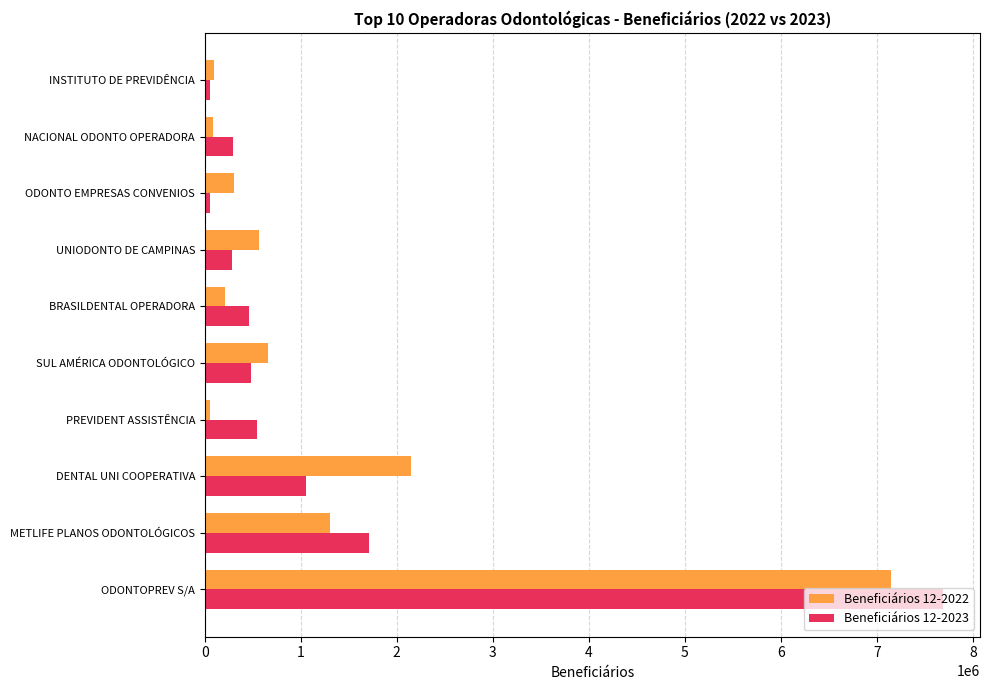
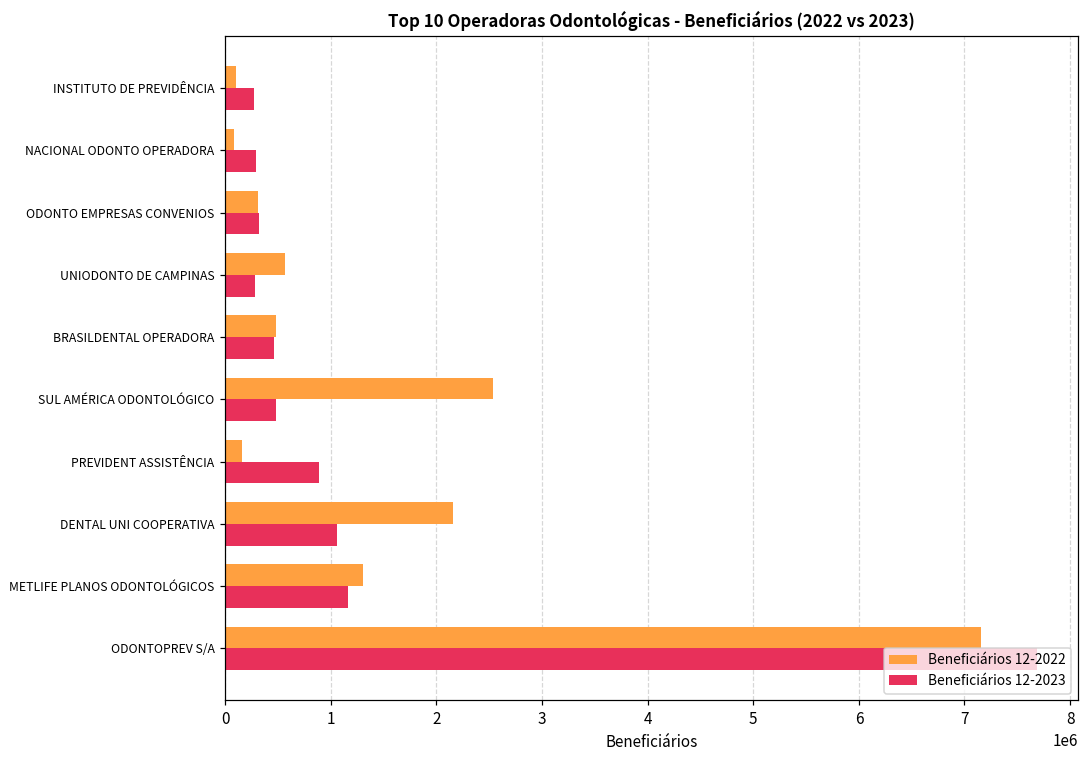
  {
    "Beneficiários 12-2022": {
      "INSTITUTO DE PREVIDÊNCIA": 100000,
      "NACIONAL ODONTO OPERADORA": 100000,
      "ODONTO EMPRESAS CONVENIOS": 300000,
      "UNIODONTO DE CAMPINAS": 600000,
-     "BRASILDENTAL OPERADORA": 200000,
-     "SUL AMÉRICA ODONTOLÓGICO": 700000,
-     "PREVIDENT ASSISTÊNCIA": 100000,
+     "BRASILDENTAL OPERADORA": 500000,
+     "SUL AMÉRICA ODONTOLÓGICO": 2500000,
+     "PREVIDENT ASSISTÊNCIA": 200000,
      "DENTAL UNI COOPERATIVA": 2200000,
      "METLIFE PLANOS ODONTOLÓGICOS": 1300000,
      "ODONTOPREV S/A": 7200000
    },
    "Beneficiários 12-2023": {
-     "INSTITUTO DE PREVIDÊNCIA": 100000,
+     "INSTITUTO DE PREVIDÊNCIA": 300000,
      "NACIONAL ODONTO OPERADORA": 300000,
-     "ODONTO EMPRESAS CONVENIOS": 100000,
+     "ODONTO EMPRESAS CONVENIOS": 300000,
      "UNIODONTO DE CAMPINAS": 300000,
      "BRASILDENTAL OPERADORA": 500000,
      "SUL AMÉRICA ODONTOLÓGICO": 500000,
-     "PREVIDENT ASSISTÊNCIA": 500000,
+     "PREVIDENT ASSISTÊNCIA": 900000,
      "DENTAL UNI COOPERATIVA": 1100000,
-     "METLIFE PLANOS ODONTOLÓGICOS": 1700000
+     "METLIFE PLANOS ODONTOLÓGICOS": 1200000
    }
  }
